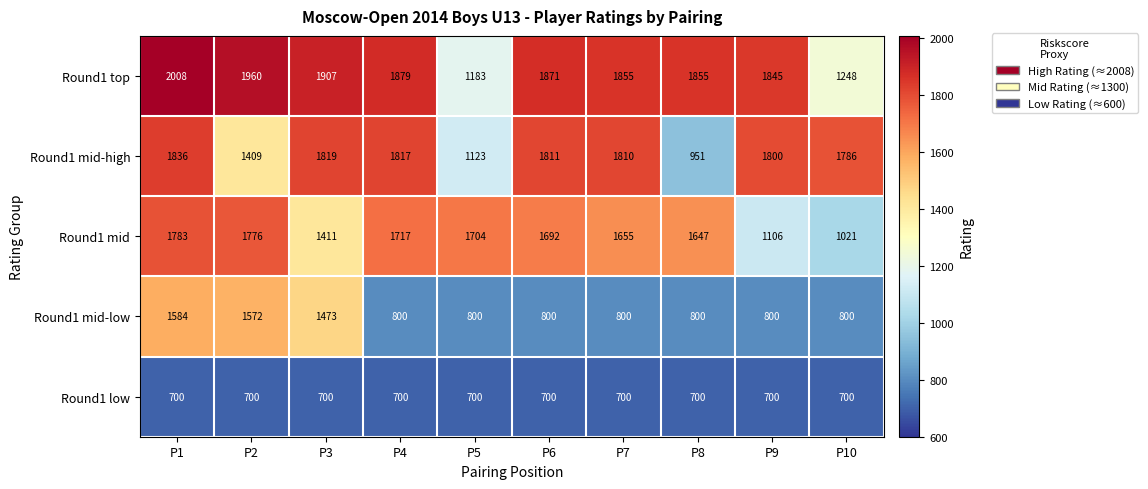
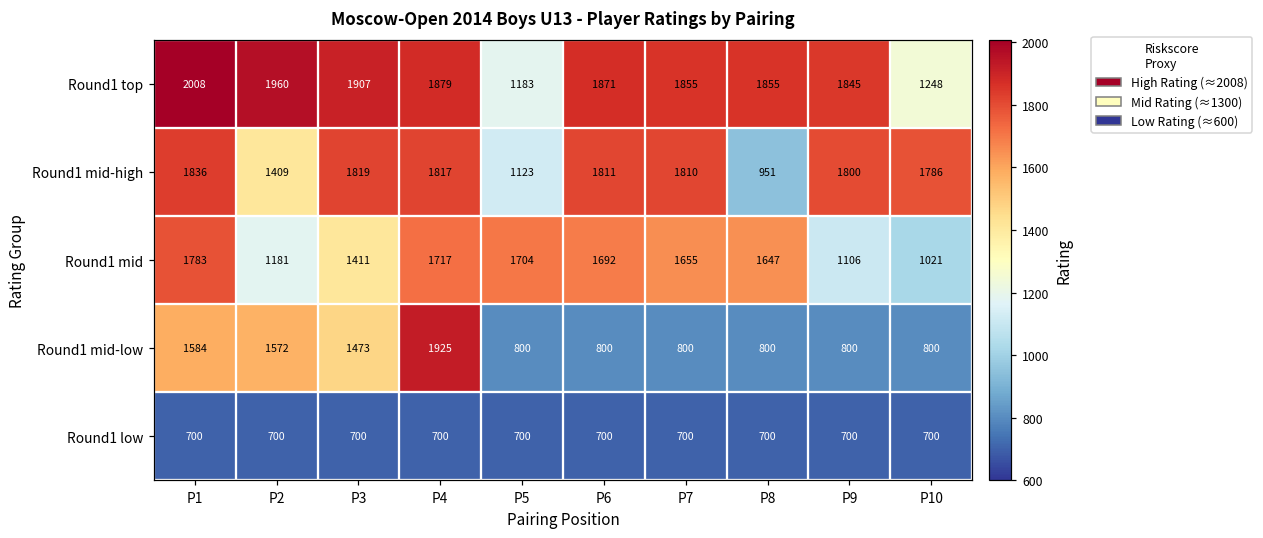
  {
    "Round1 top": {
      "P1": 2008,
      "P2": 1960,
      "P3": 1907,
      "P4": 1879,
      "P5": 1183,
      "P6": 1871,
      "P7": 1855,
      "P8": 1855,
      "P9": 1845,
      "P10": 1248
    },
    "Round1 mid-high": {
      "P1": 1836,
      "P2": 1409,
      "P3": 1819,
      "P4": 1817,
      "P5": 1123,
      "P6": 1811,
      "P7": 1810,
      "P8": 951,
      "P9": 1800,
      "P10": 1786
    },
    "Round1 mid": {
      "P1": 1783,
-     "P2": 1776,
+     "P2": 1181,
      "P3": 1411,
      "P4": 1717,
      "P5": 1704,
      "P6": 1692,
      "P7": 1655,
      "P8": 1647,
      "P9": 1106,
      "P10": 1021
    },
    "Round1 mid-low": {
      "P1": 1584,
      "P2": 1572,
      "P3": 1473,
-     "P4": 800,
+     "P4": 1925,
      "P5": 800,
      "P6": 800,
      "P7": 800,
      "P8": 800,
      "P9": 800,
      "P10": 800
    },
    "Round1 low": {
      "P1": 700,
      "P2": 700,
      "P3": 700,
      "P4": 700,
      "P5": 700,
      "P6": 700,
      "P7": 700,
      "P8": 700,
      "P9": 700,
      "P10": 700
    }
  }
